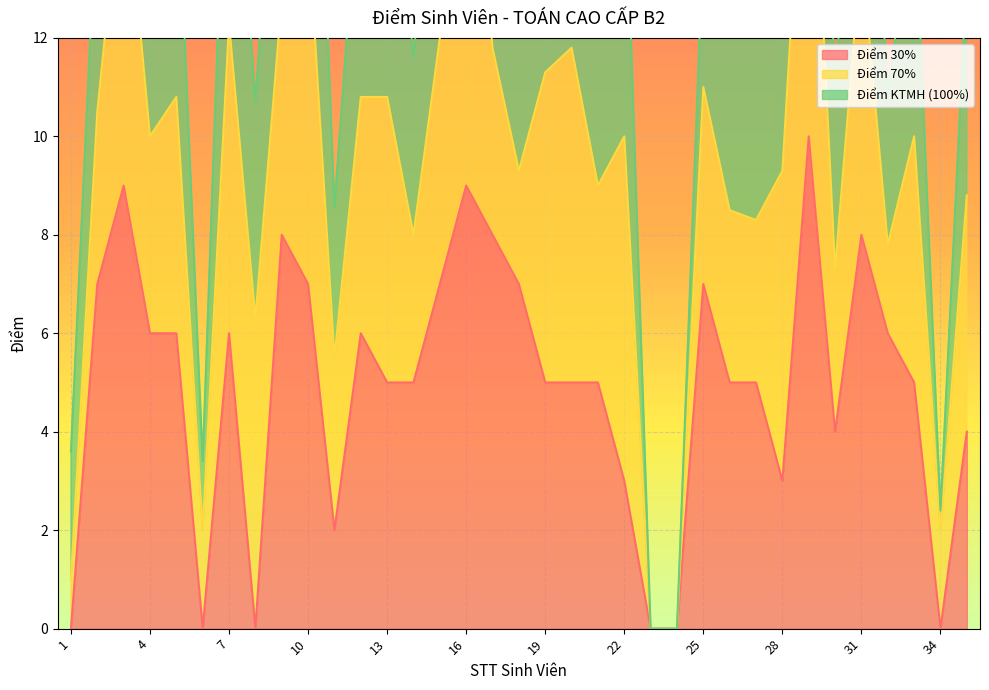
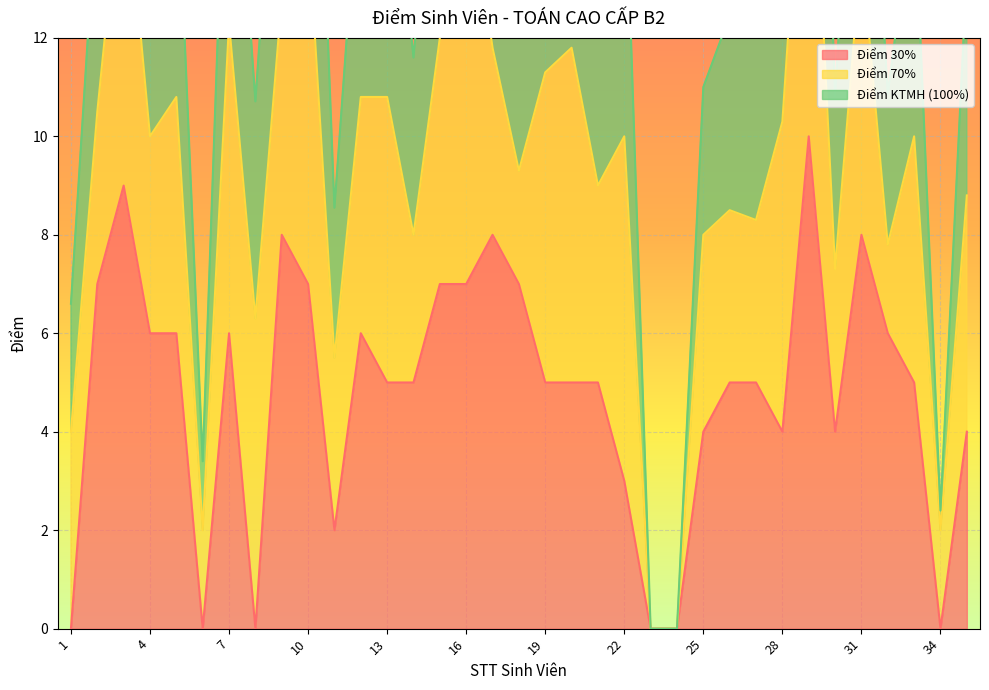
  {
    "Điểm 30%": {
      "1": 0,
      "4": 6,
      "7": 6,
      "10": 7,
      "13": 5,
-     "16": 9,
+     "16": 7,
      "19": 5,
      "22": 3,
-     "25": 7,
-     "28": 3,
+     "25": 4,
+     "28": 4,
      "31": 8,
      "34": 0
    },
    "Điểm 70%": {
-     "1": 1,
+     "1": 4,
      "4": 4,
      "13": 5.8,
      "19": 6.3,
      "22": 7,
      "25": 4,
      "28": 6.3,
      "34": 2
    },
    "Điểm KTMH (100%)": {
      "1": 2.6,
      "34": 0.4
    }
  }
